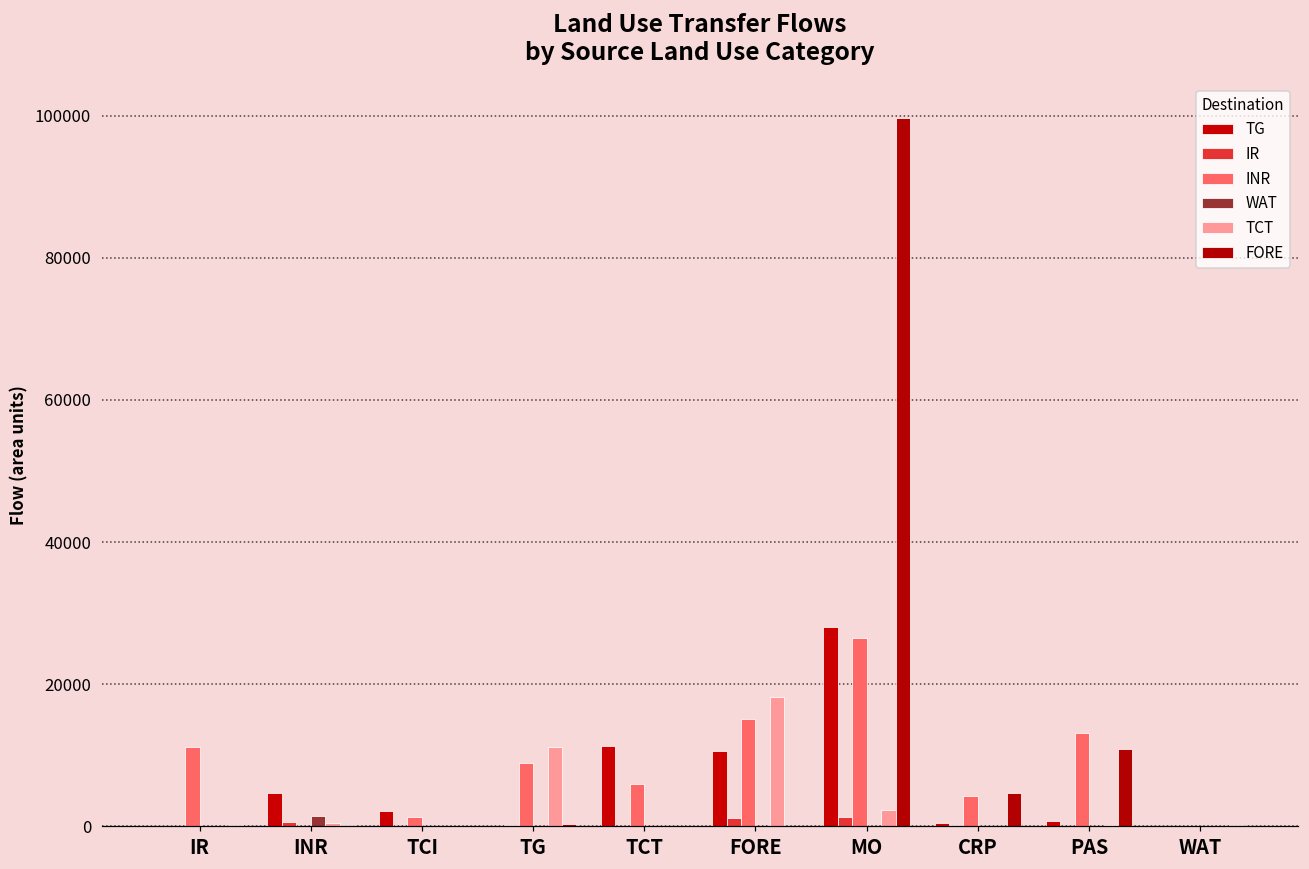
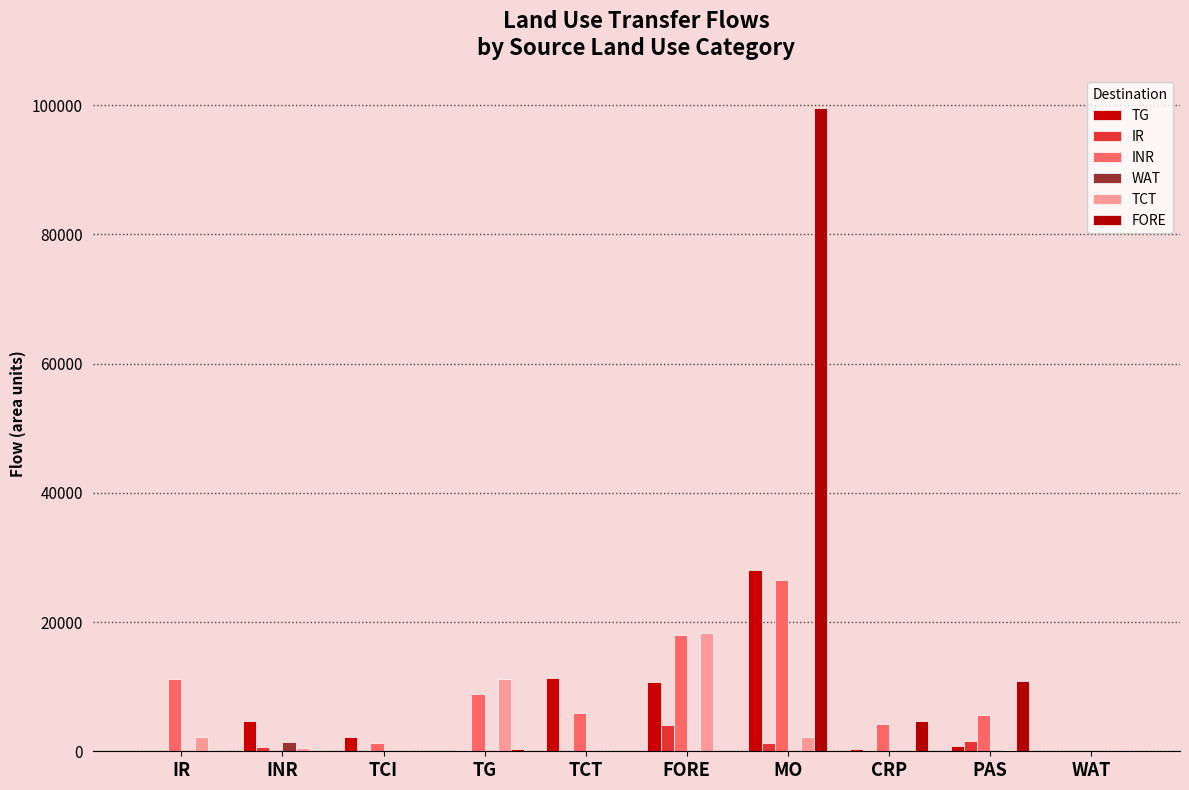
  {
    "IR": {
      "IR": 0,
      "INR": 1000,
-     "FORE": 1000,
+     "FORE": 4000,
      "MO": 1000,
-     "PAS": 0
+     "PAS": 2000
    },
    "INR": {
      "IR": 11000,
      "INR": 0,
      "TCI": 1000,
      "TG": 9000,
      "TCT": 6000,
-     "FORE": 15000,
+     "FORE": 18000,
      "MO": 27000,
      "CRP": 4000,
-     "PAS": 13000
+     "PAS": 6000
    },
    "WAT": {
      "INR": 1000,
      "TCT": 0,
      "FORE": 0,
      "MO": 0,
      "CRP": 0,
      "PAS": 0
    },
    "TCT": {
-     "IR": 0,
+     "IR": 2000,
      "INR": 1000,
      "TG": 11000,
      "TCT": 0,
      "FORE": 18000,
      "MO": 2000
    }
  }
